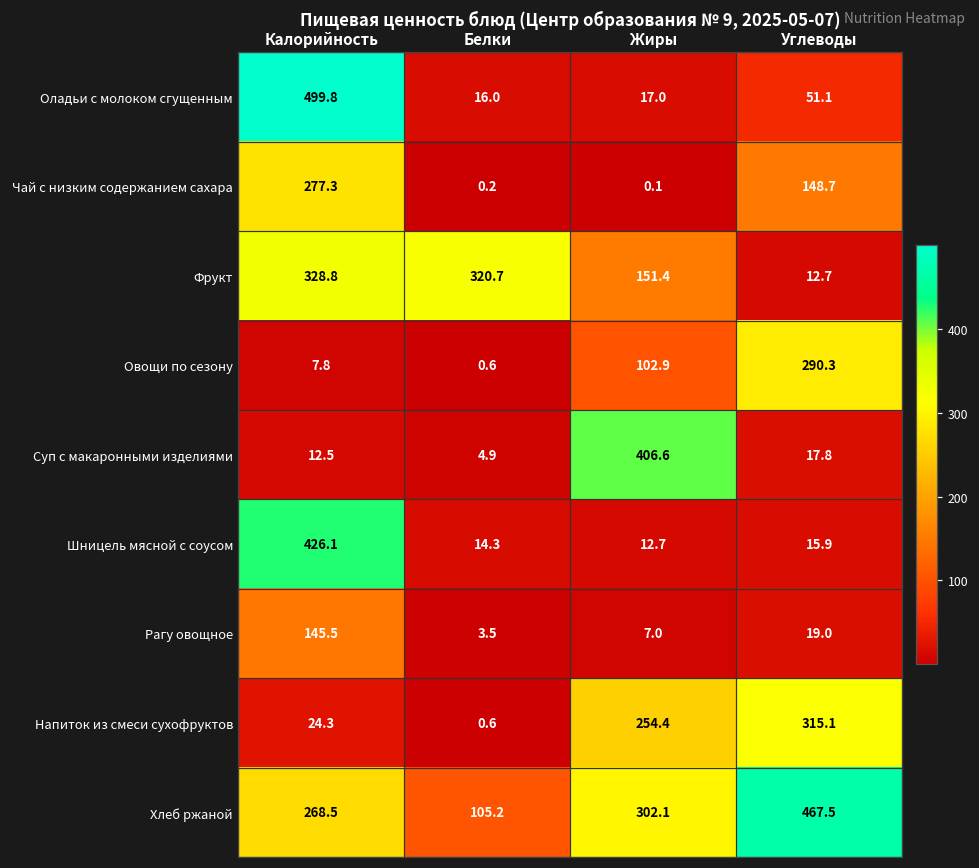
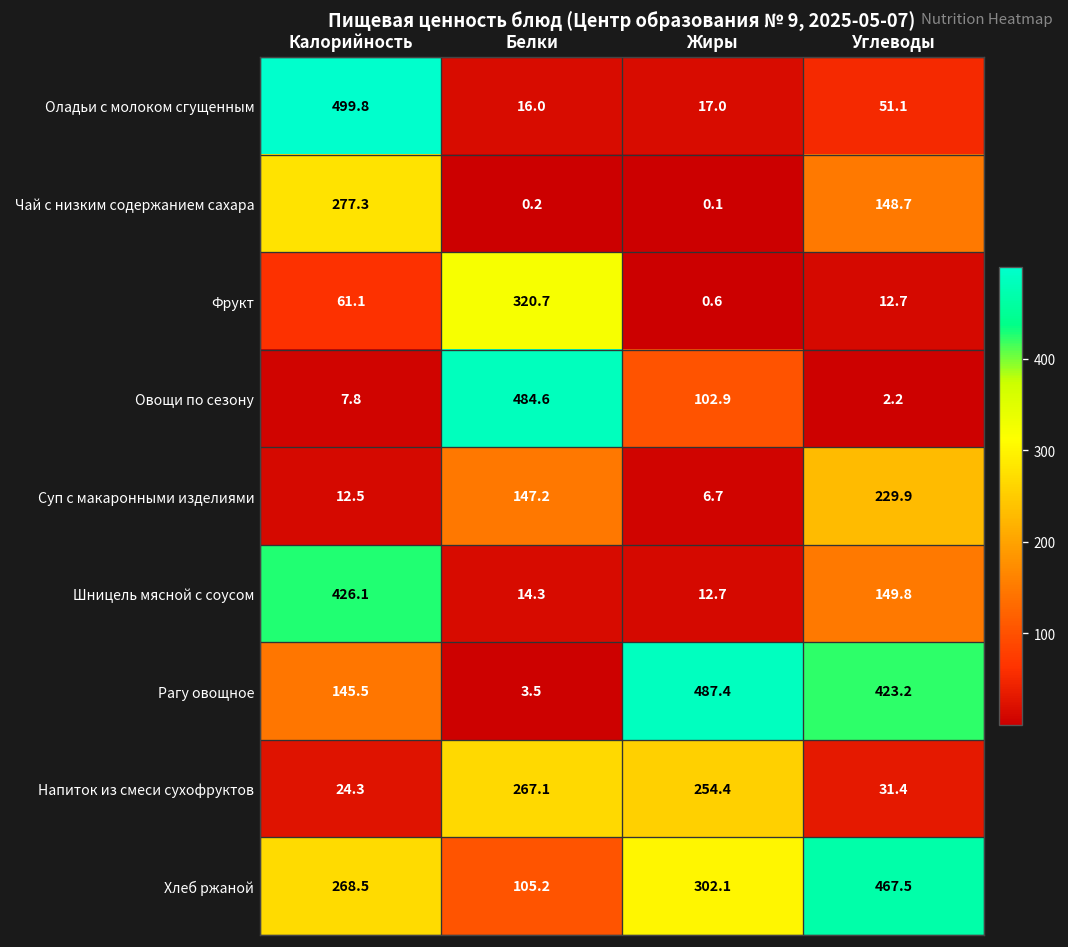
  {
    "Оладьи с молоком сгущенным": {
      "Калорийность": 499.8,
      "Белки": 16.0,
      "Жиры": 17.0,
      "Углеводы": 51.1
    },
    "Чай с низким содержанием сахара": {
      "Калорийность": 277.3,
      "Белки": 0.2,
      "Жиры": 0.1,
      "Углеводы": 148.7
    },
    "Фрукт": {
-     "Калорийность": 328.8,
+     "Калорийность": 61.1,
      "Белки": 320.7,
-     "Жиры": 151.4,
+     "Жиры": 0.6,
      "Углеводы": 12.7
    },
    "Овощи по сезону": {
      "Калорийность": 7.8,
-     "Белки": 0.6,
+     "Белки": 484.6,
      "Жиры": 102.9,
-     "Углеводы": 290.3
+     "Углеводы": 2.2
    },
    "Суп с макаронными изделиями": {
      "Калорийность": 12.5,
-     "Белки": 4.9,
-     "Жиры": 406.6,
-     "Углеводы": 17.8
+     "Белки": 147.2,
+     "Жиры": 6.7,
+     "Углеводы": 229.9
    },
    "Шницель мясной с соусом": {
      "Калорийность": 426.1,
      "Белки": 14.3,
      "Жиры": 12.7,
-     "Углеводы": 15.9
+     "Углеводы": 149.8
    },
    "Рагу овощное": {
      "Калорийность": 145.5,
      "Белки": 3.5,
-     "Жиры": 7.0,
-     "Углеводы": 19.0
+     "Жиры": 487.4,
+     "Углеводы": 423.2
    },
    "Напиток из смеси сухофруктов": {
      "Калорийность": 24.3,
-     "Белки": 0.6,
+     "Белки": 267.1,
      "Жиры": 254.4,
-     "Углеводы": 315.1
+     "Углеводы": 31.4
    },
    "Хлеб ржаной": {
      "Калорийность": 268.5,
      "Белки": 105.2,
      "Жиры": 302.1,
      "Углеводы": 467.5
    }
  }
